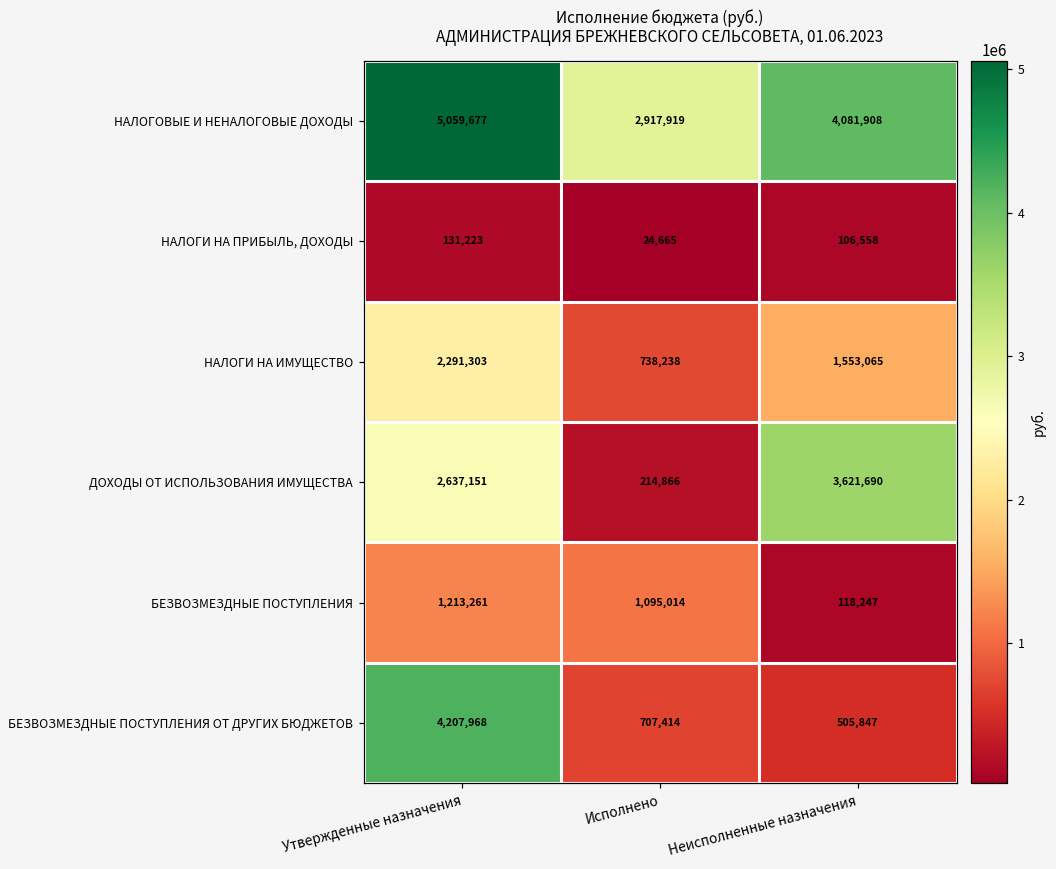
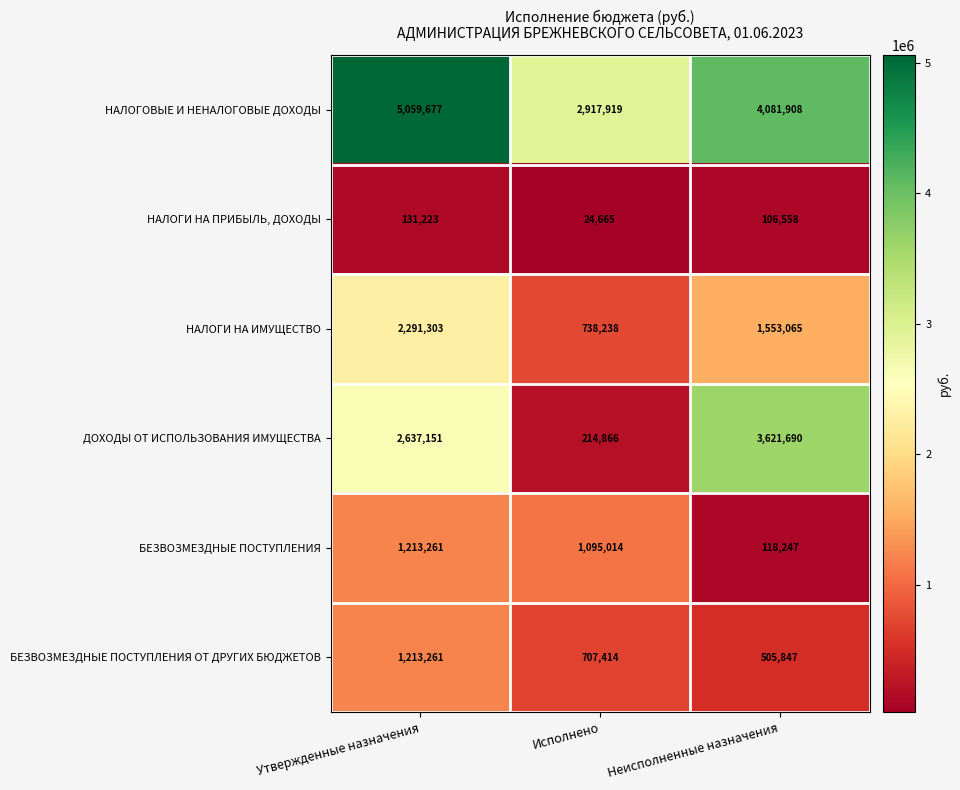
  {
    "НАЛОГОВЫЕ И НЕНАЛОГОВЫЕ ДОХОДЫ": {
      "Утвержденные назначения": "5,059,677",
      "Исполнено": "2,917,919",
      "Неисполненные назначения": "4,081,908"
    },
    "НАЛОГИ НА ПРИБЫЛЬ, ДОХОДЫ": {
      "Утвержденные назначения": "131,223",
      "Исполнено": "24,665",
      "Неисполненные назначения": "106,558"
    },
    "НАЛОГИ НА ИМУЩЕСТВО": {
      "Утвержденные назначения": "2,291,303",
      "Исполнено": "738,238",
      "Неисполненные назначения": "1,553,065"
    },
    "ДОХОДЫ ОТ ИСПОЛЬЗОВАНИЯ ИМУЩЕСТВА": {
      "Утвержденные назначения": "2,637,151",
      "Исполнено": "214,866",
      "Неисполненные назначения": "3,621,690"
    },
    "БЕЗВОЗМЕЗДНЫЕ ПОСТУПЛЕНИЯ": {
      "Утвержденные назначения": "1,213,261",
      "Исполнено": "1,095,014",
      "Неисполненные назначения": "118,247"
    },
    "БЕЗВОЗМЕЗДНЫЕ ПОСТУПЛЕНИЯ ОТ ДРУГИХ БЮДЖЕТОВ": {
-     "Утвержденные назначения": "4,207,968",
+     "Утвержденные назначения": "1,213,261",
      "Исполнено": "707,414",
      "Неисполненные назначения": "505,847"
    }
  }
